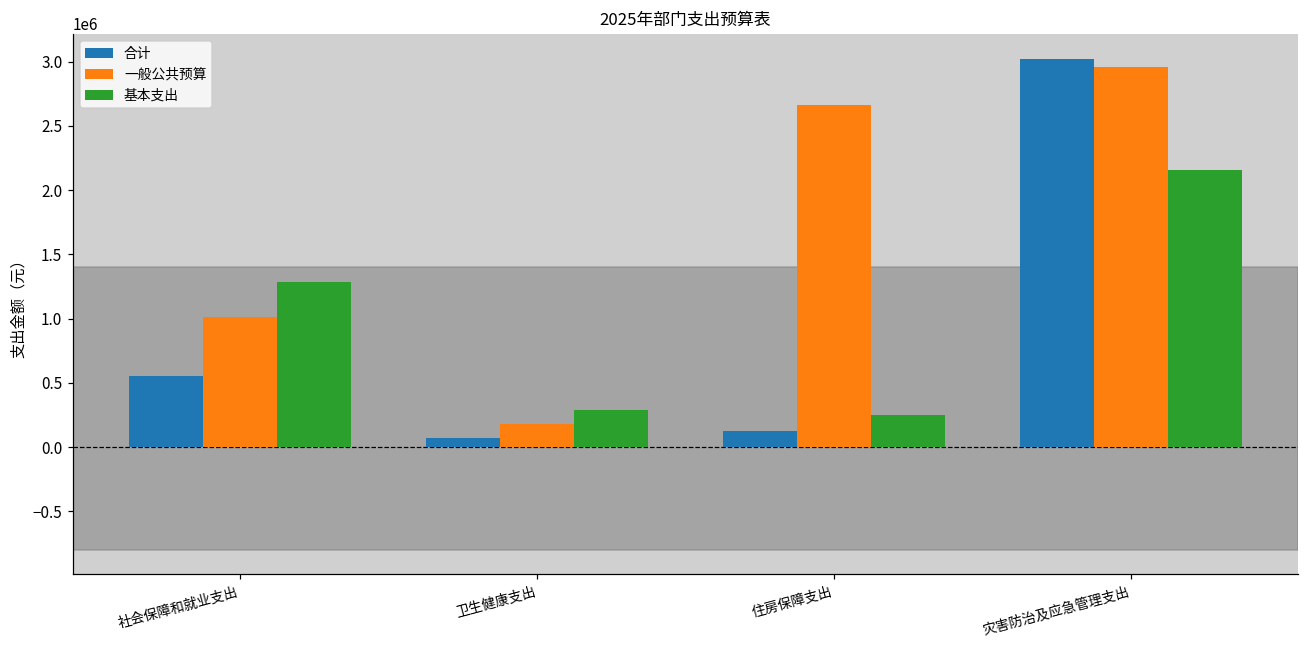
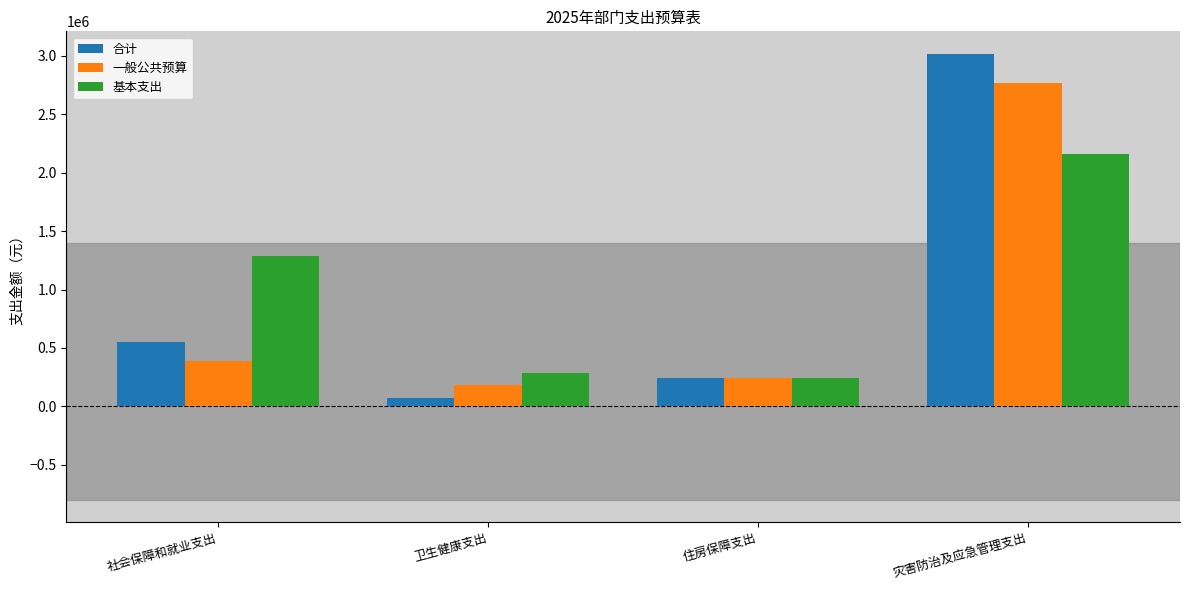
  {
    "合计": {
      "社会保障和就业支出": 550000,
      "卫生健康支出": 70000,
-     "住房保障支出": 130000,
+     "住房保障支出": 250000,
      "灾害防治及应急管理支出": 3020000
    },
    "一般公共预算": {
-     "社会保障和就业支出": 1020000,
+     "社会保障和就业支出": 390000,
      "卫生健康支出": 180000,
-     "住房保障支出": 2660000,
-     "灾害防治及应急管理支出": 2960000
+     "住房保障支出": 250000,
+     "灾害防治及应急管理支出": 2770000
    },
    "基本支出": {
      "社会保障和就业支出": 1290000,
      "卫生健康支出": 280000,
      "住房保障支出": 250000,
      "灾害防治及应急管理支出": 2160000
    }
  }
